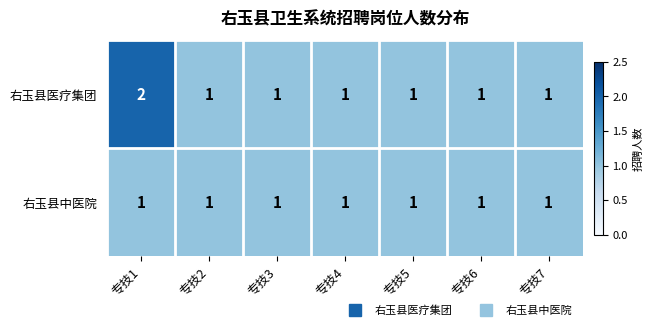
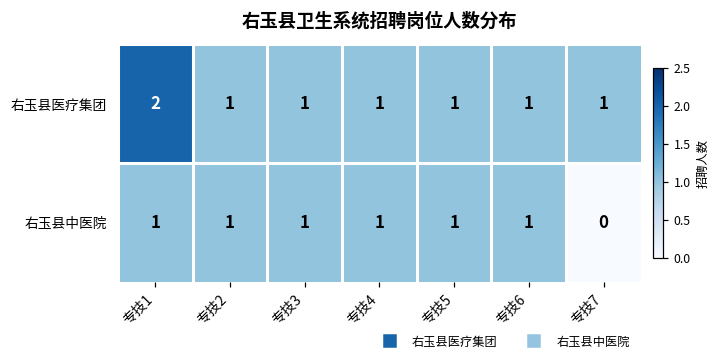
  {
    "右玉县医疗集团": {
      "专技1": 2,
      "专技2": 1,
      "专技3": 1,
      "专技4": 1,
      "专技5": 1,
      "专技6": 1,
      "专技7": 1
    },
    "右玉县中医院": {
      "专技1": 1,
      "专技2": 1,
      "专技3": 1,
      "专技4": 1,
      "专技5": 1,
      "专技6": 1,
-     "专技7": 1
+     "专技7": 0
    }
  }
